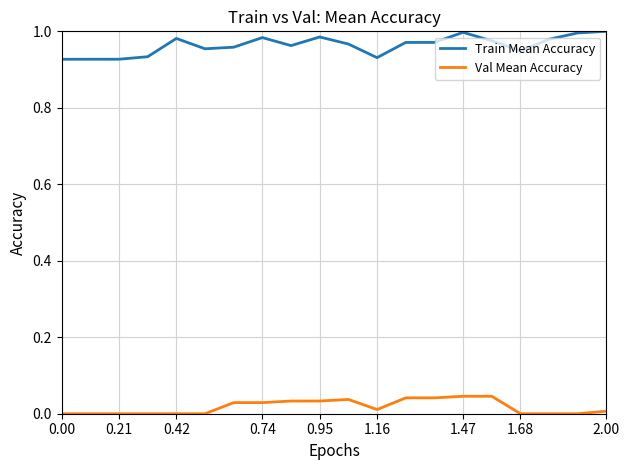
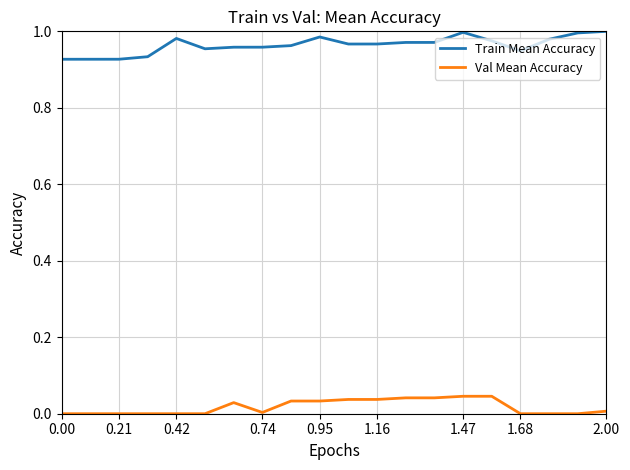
  {
    "Train Mean Accuracy": {
      "0.00": 0.93,
      "0.21": 0.93,
      "0.42": 0.98,
-     "0.74": 0.98,
+     "0.74": 0.96,
      "0.95": 0.99,
-     "1.16": 0.93,
+     "1.16": 0.97,
      "1.47": 1.00,
      "2.00": 1.00
    },
    "Val Mean Accuracy": {
      "0.00": 0.00,
      "0.21": 0.00,
      "0.42": 0.00,
-     "0.74": 0.03,
+     "0.74": 0.00,
      "0.95": 0.03,
-     "1.16": 0.01,
+     "1.16": 0.04,
      "1.47": 0.05,
      "1.68": 0.00,
      "2.00": 0.01
    }
  }
